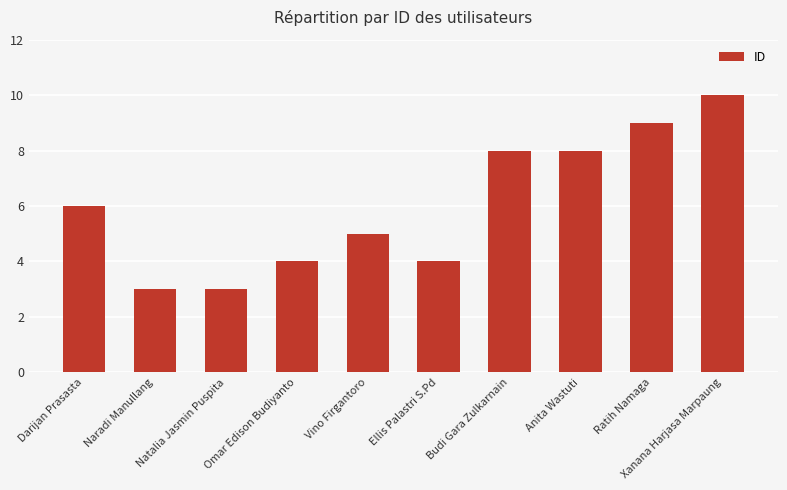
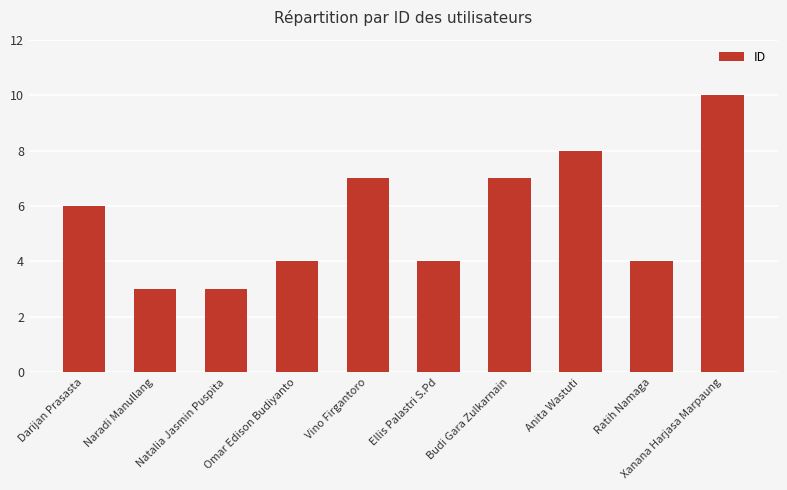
  {
    "Darijan Prasasta": 6,
    "Naradi Manullang": 3,
    "Natalia Jasmin Puspita": 3,
    "Omar Edison Budiyanto": 4,
-   "Vino Firgantoro": 5,
+   "Vino Firgantoro": 7,
    "Ellis Palastri S.Pd": 4,
-   "Budi Gara Zulkarnain": 8,
+   "Budi Gara Zulkarnain": 7,
    "Anita Wastuti": 8,
-   "Ratih Namaga": 9,
+   "Ratih Namaga": 4,
    "Xanana Harjasa Marpaung": 10
  }
